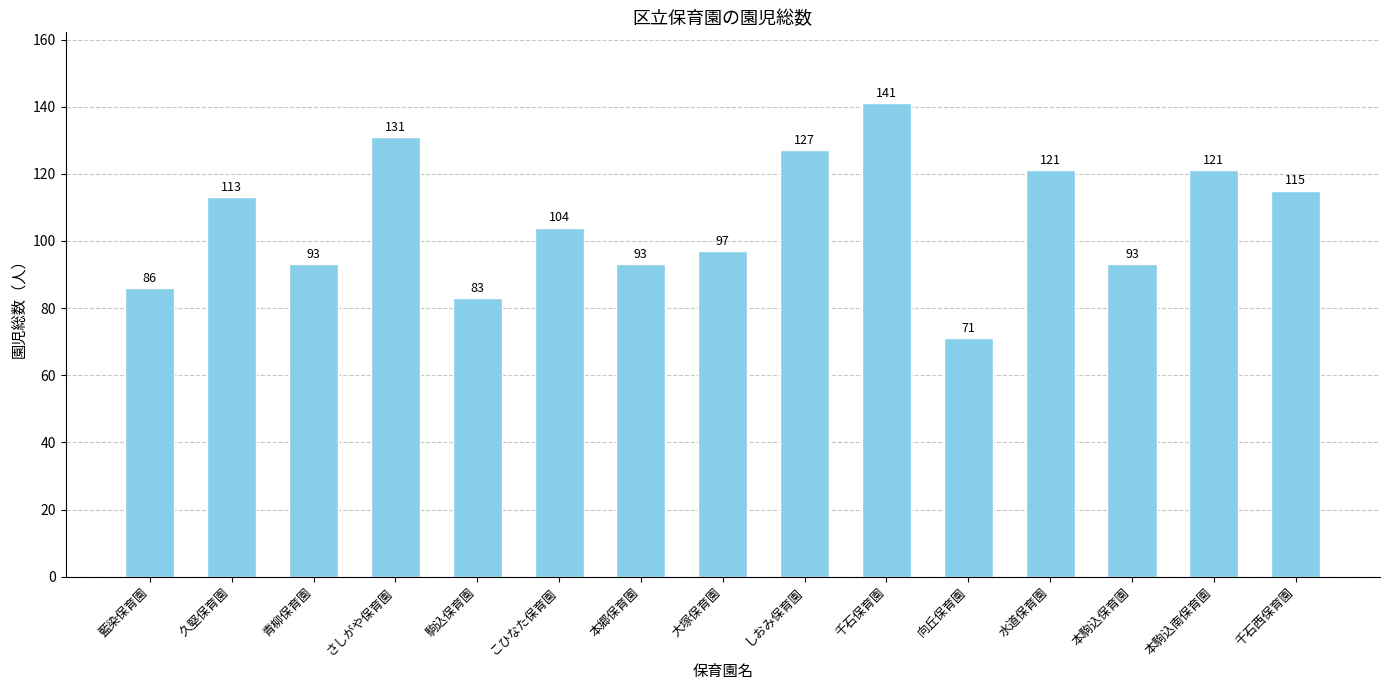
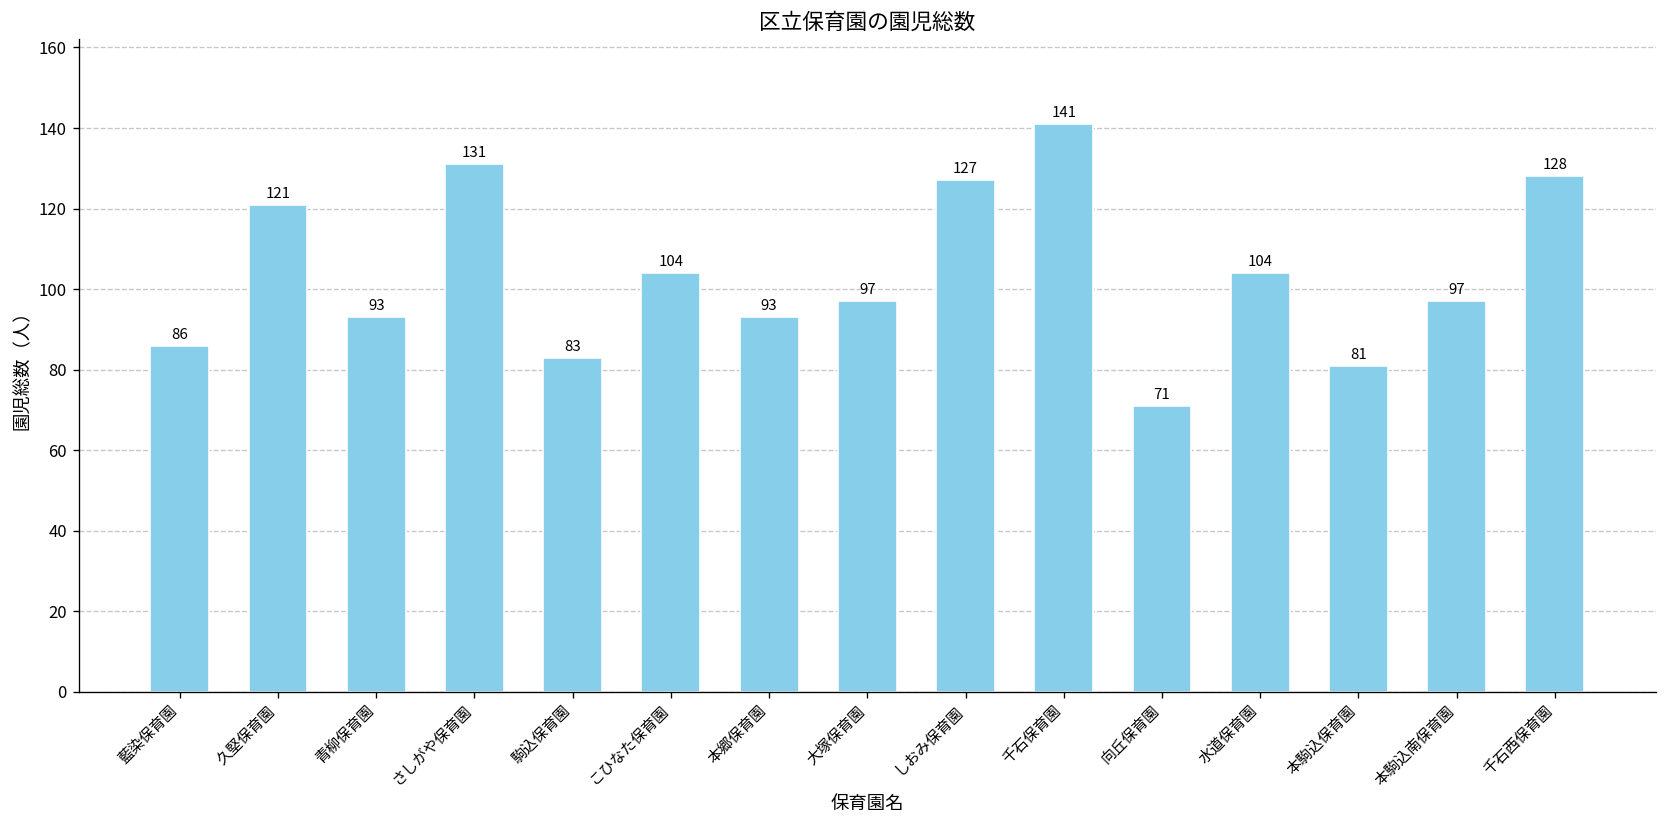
  {
    "藍染保育園": 86,
-   "久堅保育園": 113,
+   "久堅保育園": 121,
    "青柳保育園": 93,
    "さしがや保育園": 131,
    "駒込保育園": 83,
    "こひなた保育園": 104,
    "本郷保育園": 93,
    "大塚保育園": 97,
    "しおみ保育園": 127,
    "千石保育園": 141,
    "向丘保育園": 71,
-   "水道保育園": 121,
-   "本駒込保育園": 93,
-   "本駒込南保育園": 121,
-   "千石西保育園": 115
+   "水道保育園": 104,
+   "本駒込保育園": 81,
+   "本駒込南保育園": 97,
+   "千石西保育園": 128
  }
